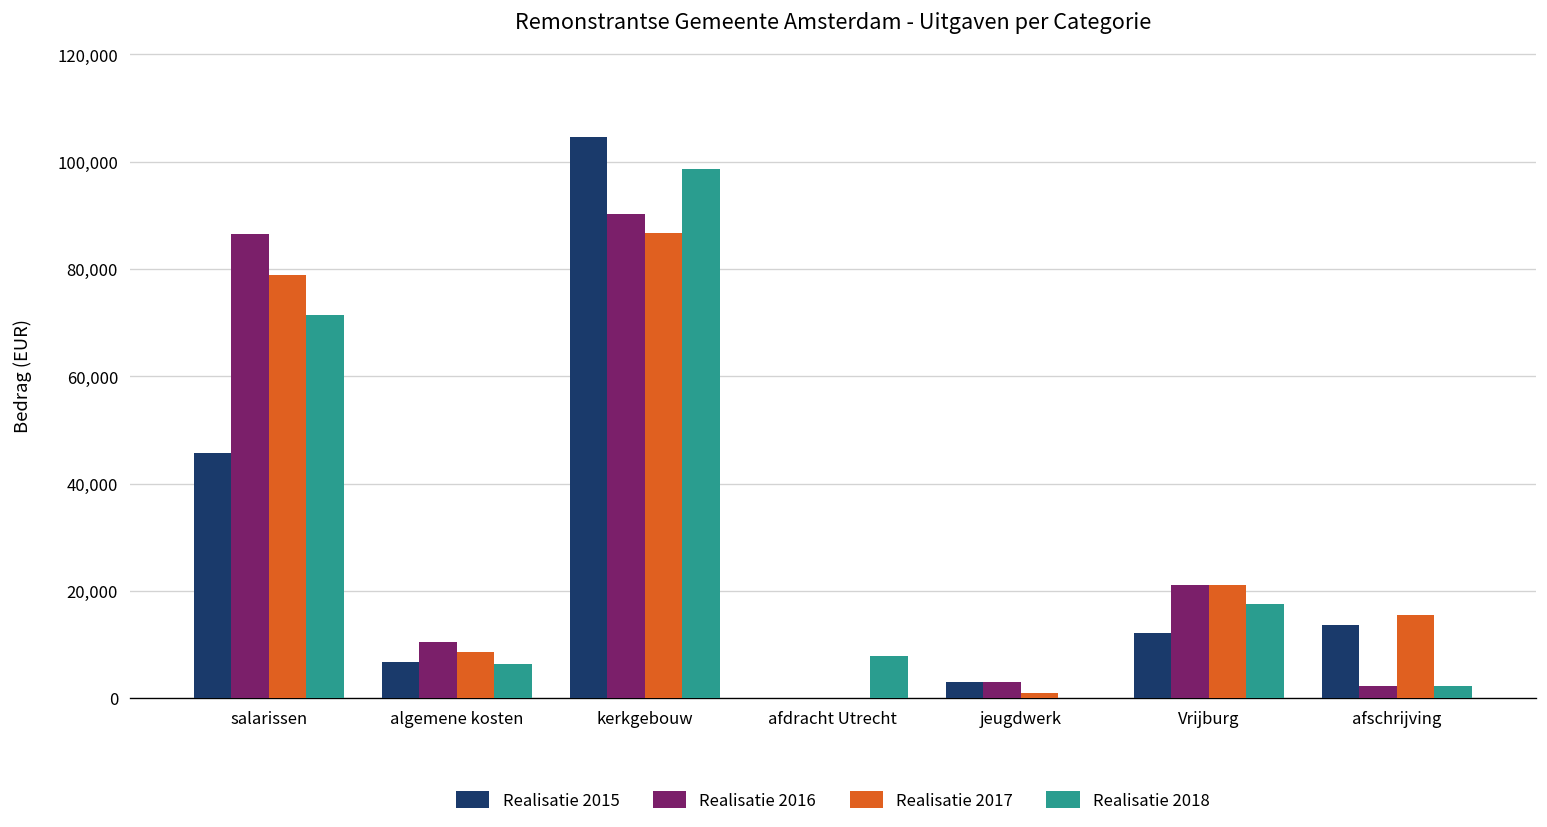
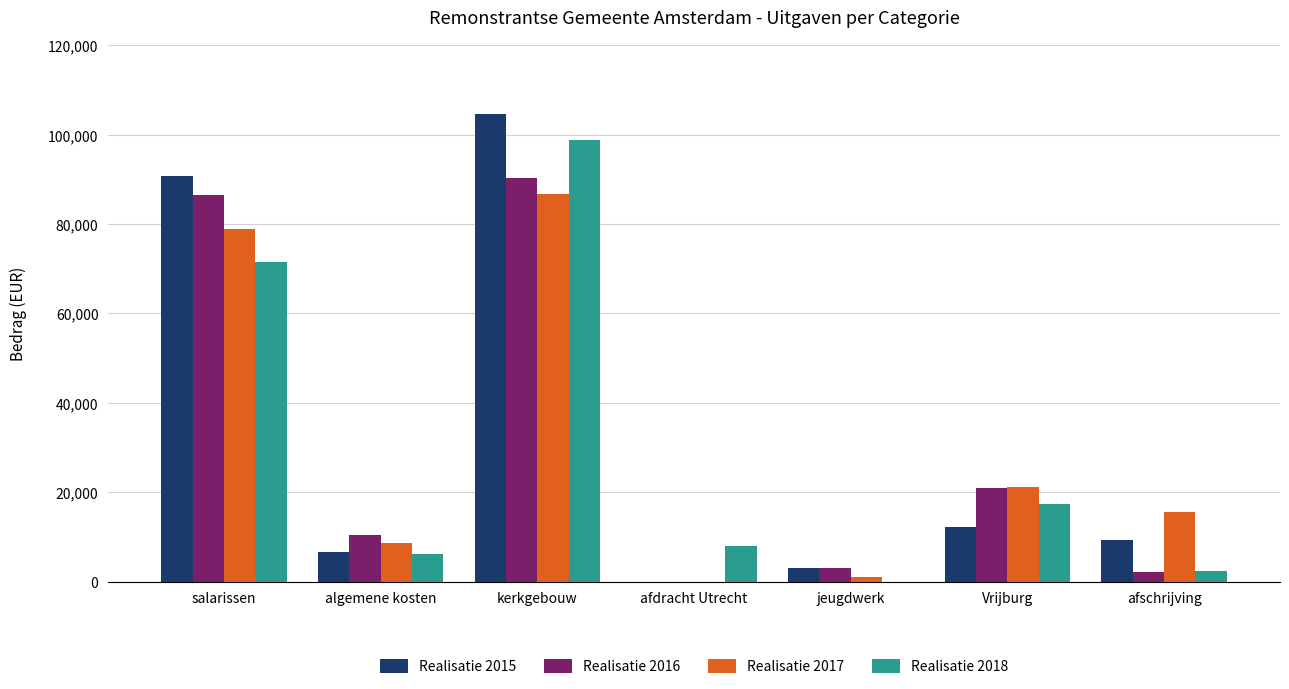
  {
    "Realisatie 2015": {
-     "salarissen": "46,000",
+     "salarissen": "91,000",
      "algemene kosten": "7,000",
      "kerkgebouw": "105,000",
      "afdracht Utrecht": "0",
      "jeugdwerk": "3,000",
      "Vrijburg": "12,000",
-     "afschrijving": "14,000"
+     "afschrijving": "9,000"
    },
    "Realisatie 2016": {
      "salarissen": "86,000",
      "algemene kosten": "10,000",
      "kerkgebouw": "90,000",
      "afdracht Utrecht": "0",
      "jeugdwerk": "3,000",
      "Vrijburg": "21,000",
      "afschrijving": "2,000"
    },
    "Realisatie 2017": {
      "salarissen": "79,000",
      "algemene kosten": "9,000",
      "kerkgebouw": "87,000",
      "afdracht Utrecht": "0",
      "jeugdwerk": "1,000",
      "Vrijburg": "21,000",
      "afschrijving": "15,000"
    },
    "Realisatie 2018": {
      "salarissen": "71,000",
      "algemene kosten": "6,000",
      "kerkgebouw": "99,000",
      "afdracht Utrecht": "8,000",
      "jeugdwerk": "0",
      "Vrijburg": "17,000",
      "afschrijving": "2,000"
    }
  }
